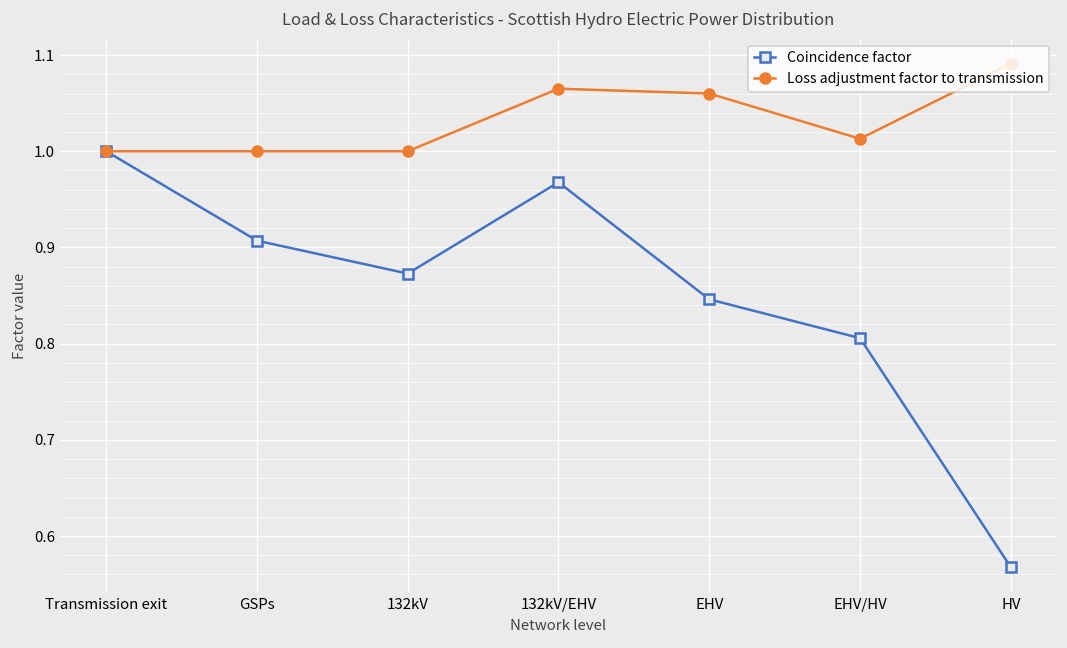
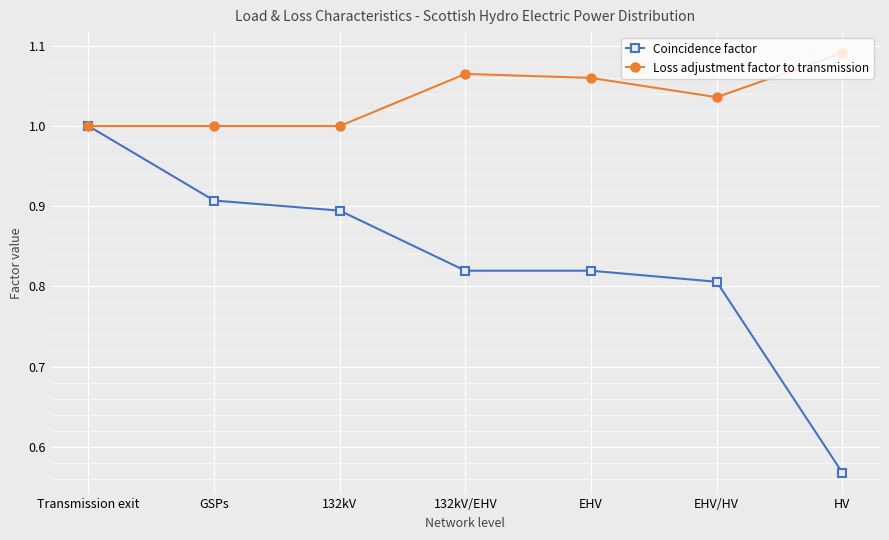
  {
    "Coincidence factor": {
      "GSPs": 0.91,
-     "132kV": 0.87,
-     "132kV/EHV": 0.97,
-     "EHV": 0.85,
+     "132kV": 0.89,
+     "132kV/EHV": 0.82,
+     "EHV": 0.82,
      "EHV/HV": 0.81,
      "HV": 0.57
    },
    "Loss adjustment factor to transmission": {
      "GSPs": 1.00,
      "132kV": 1.00,
      "132kV/EHV": 1.07,
      "EHV": 1.06,
-     "EHV/HV": 1.01
+     "EHV/HV": 1.04
    }
  }
